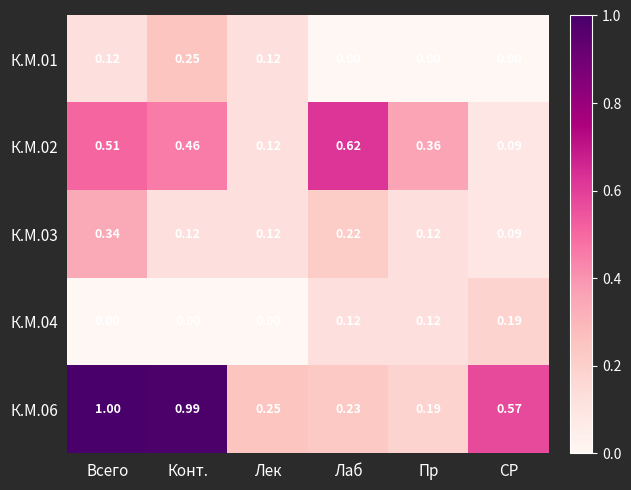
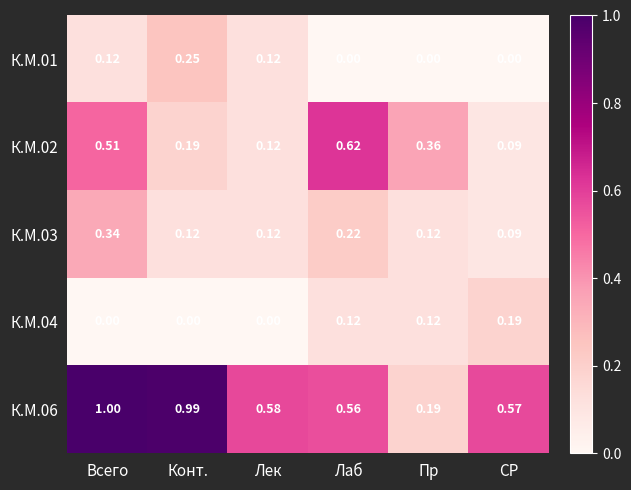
  {
    "К.М.01": {
      "Конт.": 0.25
    },
    "К.М.02": {
      "Всего": 0.51,
-     "Конт.": 0.46,
+     "Конт.": 0.19,
      "Лаб": 0.62,
      "Пр": 0.36
    },
    "К.М.03": {
      "Всего": 0.34,
      "Лаб": 0.22
    },
    "К.М.04": {
      "СР": 0.19
    },
    "К.М.06": {
      "Всего": 1.00,
      "Конт.": 0.99,
-     "Лек": 0.25,
-     "Лаб": 0.23,
+     "Лек": 0.58,
+     "Лаб": 0.56,
      "Пр": 0.19,
      "СР": 0.57
    }
  }
